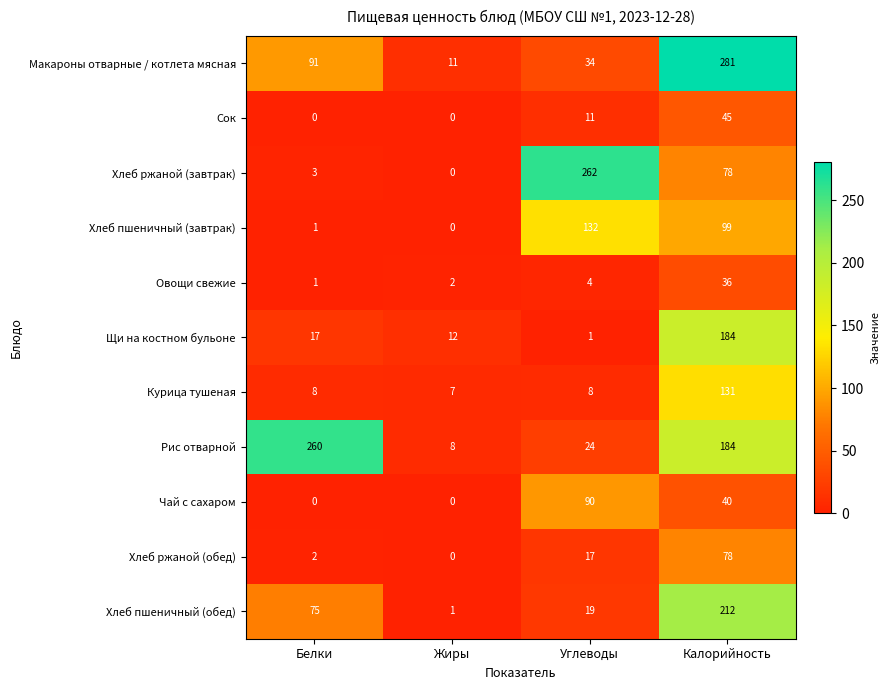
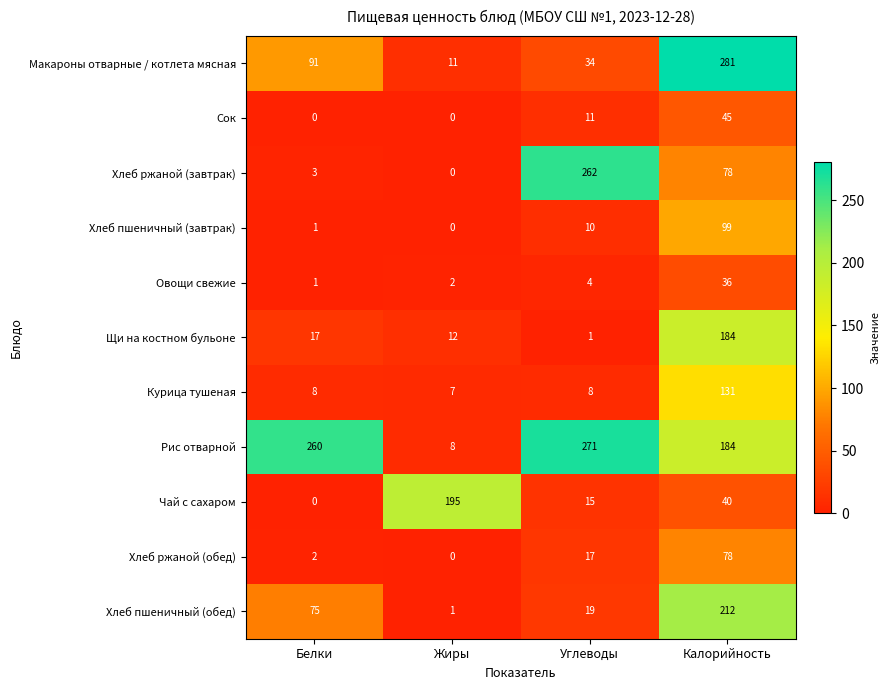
  {
    "Макароны отварные / котлета мясная": {
      "Белки": 91,
      "Жиры": 11,
      "Углеводы": 34,
      "Калорийность": 281
    },
    "Сок": {
      "Белки": 0,
      "Жиры": 0,
      "Углеводы": 11,
      "Калорийность": 45
    },
    "Хлеб ржаной (завтрак)": {
      "Белки": 3,
      "Жиры": 0,
      "Углеводы": 262,
      "Калорийность": 78
    },
    "Хлеб пшеничный (завтрак)": {
      "Белки": 1,
      "Жиры": 0,
-     "Углеводы": 132,
+     "Углеводы": 10,
      "Калорийность": 99
    },
    "Овощи свежие": {
      "Белки": 1,
      "Жиры": 2,
      "Углеводы": 4,
      "Калорийность": 36
    },
    "Щи на костном бульоне": {
      "Белки": 17,
      "Жиры": 12,
      "Углеводы": 1,
      "Калорийность": 184
    },
    "Курица тушеная": {
      "Белки": 8,
      "Жиры": 7,
      "Углеводы": 8,
      "Калорийность": 131
    },
    "Рис отварной": {
      "Белки": 260,
      "Жиры": 8,
-     "Углеводы": 24,
+     "Углеводы": 271,
      "Калорийность": 184
    },
    "Чай с сахаром": {
      "Белки": 0,
-     "Жиры": 0,
-     "Углеводы": 90,
+     "Жиры": 195,
+     "Углеводы": 15,
      "Калорийность": 40
    },
    "Хлеб ржаной (обед)": {
      "Белки": 2,
      "Жиры": 0,
      "Углеводы": 17,
      "Калорийность": 78
    },
    "Хлеб пшеничный (обед)": {
      "Белки": 75,
      "Жиры": 1,
      "Углеводы": 19,
      "Калорийность": 212
    }
  }
